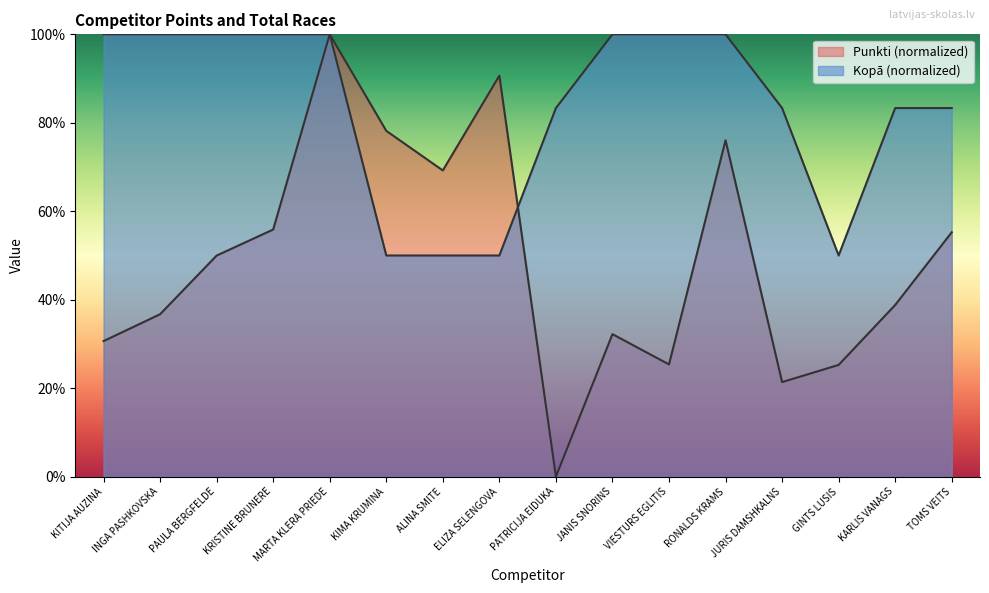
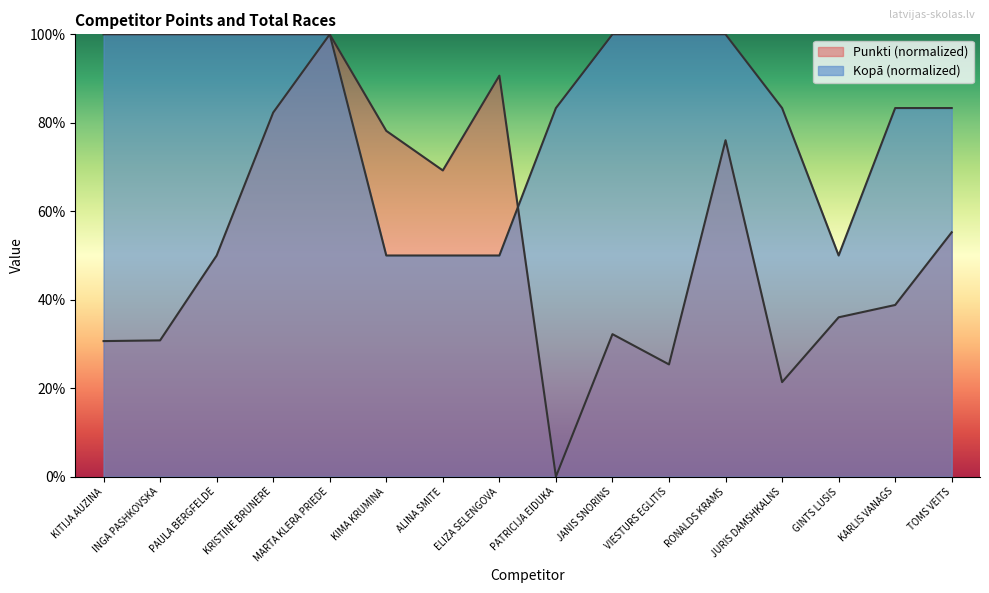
  {
    "Punkti (normalized)": {
      "KITIJA AUZINA": "31%",
-     "INGA PASHKOVSKA": "37%",
+     "INGA PASHKOVSKA": "31%",
      "PAULA BERGFELDE": "50%",
-     "KRISTINE BRUNERE": "56%",
+     "KRISTINE BRUNERE": "82%",
      "KIMA KRUMINA": "78%",
      "ALINA SMITE": "69%",
      "ELIZA SELENGOVA": "91%",
      "PATRICIJA EIDUKA": "0%",
      "JANIS SNORINS": "32%",
      "VIESTURS EGLITIS": "25%",
      "RONALDS KRAMS": "76%",
      "JURIS DAMSHKALNS": "21%",
-     "GINTS LUSIS": "25%",
+     "GINTS LUSIS": "36%",
      "KARLIS VANAGS": "39%",
      "TOMS VEITS": "55%"
    },
    "Kopā (normalized)": {
      "KITIJA AUZINA": "100%",
      "INGA PASHKOVSKA": "100%",
      "PAULA BERGFELDE": "100%",
      "KRISTINE BRUNERE": "100%",
      "KIMA KRUMINA": "50%",
      "ALINA SMITE": "50%",
      "ELIZA SELENGOVA": "50%",
      "PATRICIJA EIDUKA": "83%",
      "JANIS SNORINS": "100%",
      "VIESTURS EGLITIS": "100%",
      "RONALDS KRAMS": "100%",
      "JURIS DAMSHKALNS": "83%",
      "GINTS LUSIS": "50%",
      "KARLIS VANAGS": "83%",
      "TOMS VEITS": "83%"
    }
  }
